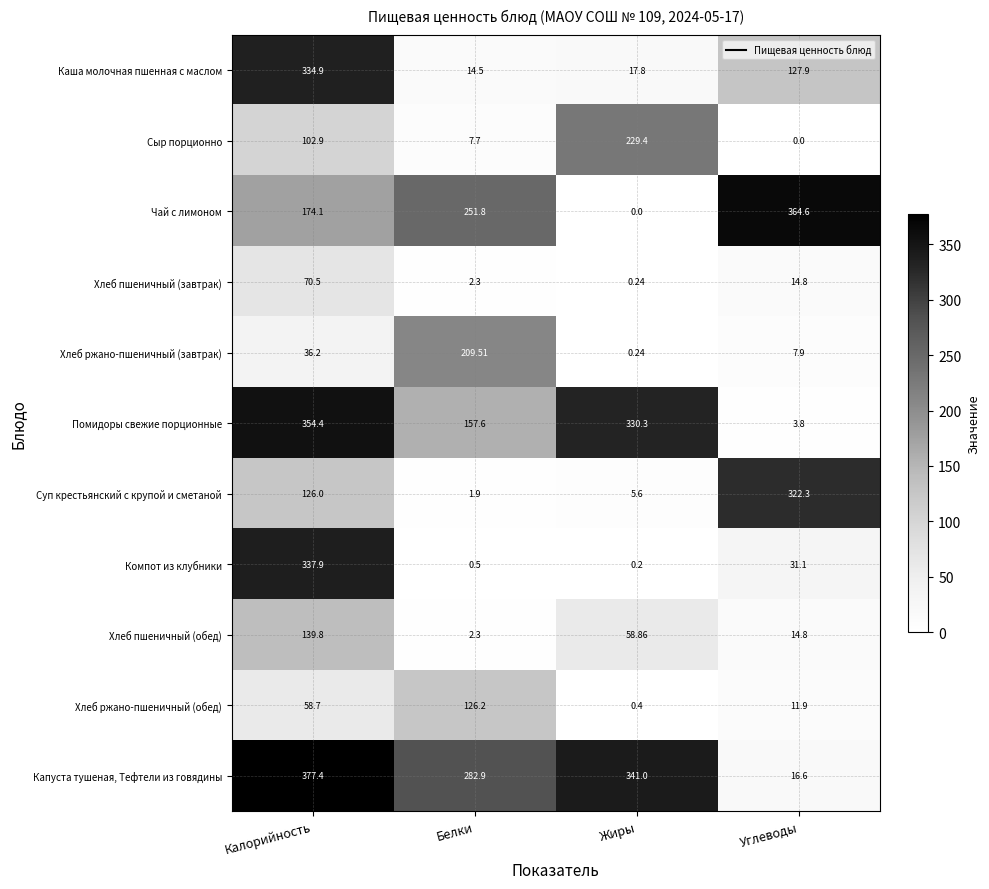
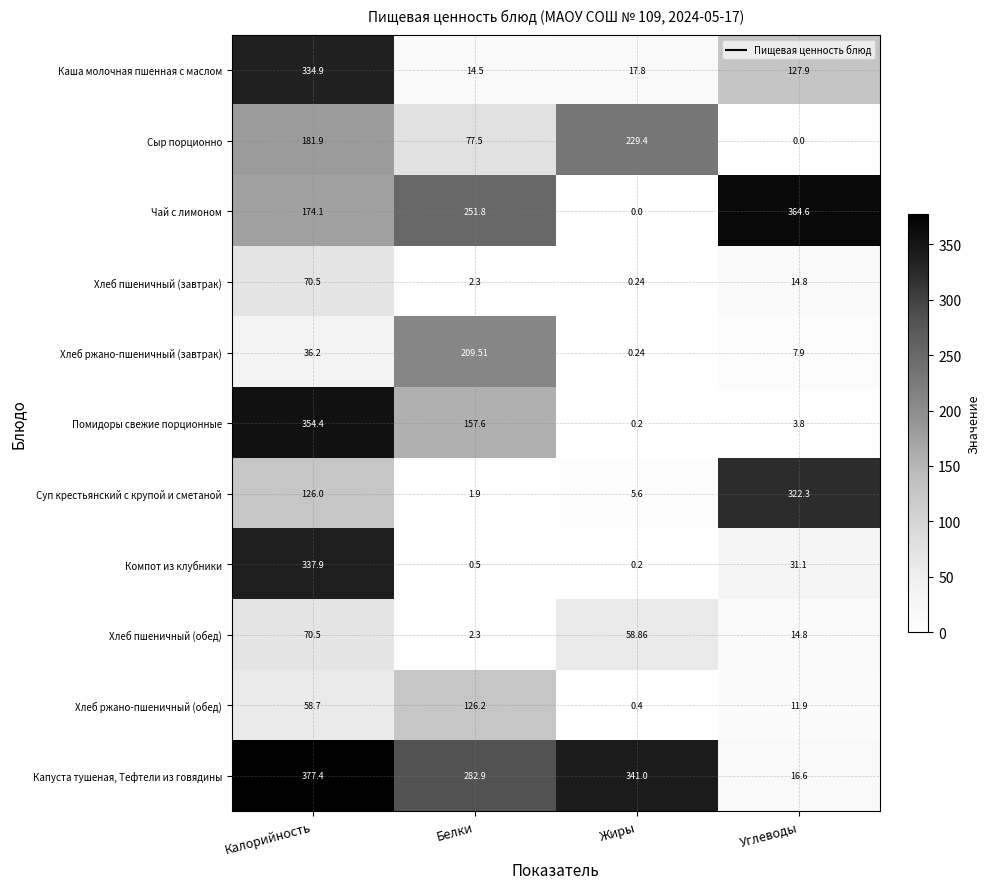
  {
    "Каша молочная пшенная с маслом": {
      "Калорийность": 334.9,
      "Белки": 14.5,
      "Жиры": 17.8,
      "Углеводы": 127.9
    },
    "Сыр порционно": {
-     "Калорийность": 102.9,
-     "Белки": 7.7,
+     "Калорийность": 181.9,
+     "Белки": 77.5,
      "Жиры": 229.4,
      "Углеводы": 0.0
    },
    "Чай с лимоном": {
      "Калорийность": 174.1,
      "Белки": 251.8,
      "Жиры": 0.0,
      "Углеводы": 364.6
    },
    "Хлеб пшеничный (завтрак)": {
      "Калорийность": 70.5,
      "Белки": 2.3,
      "Жиры": 0.24,
      "Углеводы": 14.8
    },
    "Хлеб ржано-пшеничный (завтрак)": {
      "Калорийность": 36.2,
      "Белки": 209.51,
      "Жиры": 0.24,
      "Углеводы": 7.9
    },
    "Помидоры свежие порционные": {
      "Калорийность": 354.4,
      "Белки": 157.6,
-     "Жиры": 330.3,
+     "Жиры": 0.2,
      "Углеводы": 3.8
    },
    "Суп крестьянский с крупой и сметаной": {
      "Калорийность": 126.0,
      "Белки": 1.9,
      "Жиры": 5.6,
      "Углеводы": 322.3
    },
    "Компот из клубники": {
      "Калорийность": 337.9,
      "Белки": 0.5,
      "Жиры": 0.2,
      "Углеводы": 31.1
    },
    "Хлеб пшеничный (обед)": {
-     "Калорийность": 139.8,
+     "Калорийность": 70.5,
      "Белки": 2.3,
      "Жиры": 58.86,
      "Углеводы": 14.8
    },
    "Хлеб ржано-пшеничный (обед)": {
      "Калорийность": 58.7,
      "Белки": 126.2,
      "Жиры": 0.4,
      "Углеводы": 11.9
    },
    "Капуста тушеная, Тефтели из говядины": {
      "Калорийность": 377.4,
      "Белки": 282.9,
      "Жиры": 341.0,
      "Углеводы": 16.6
    }
  }
